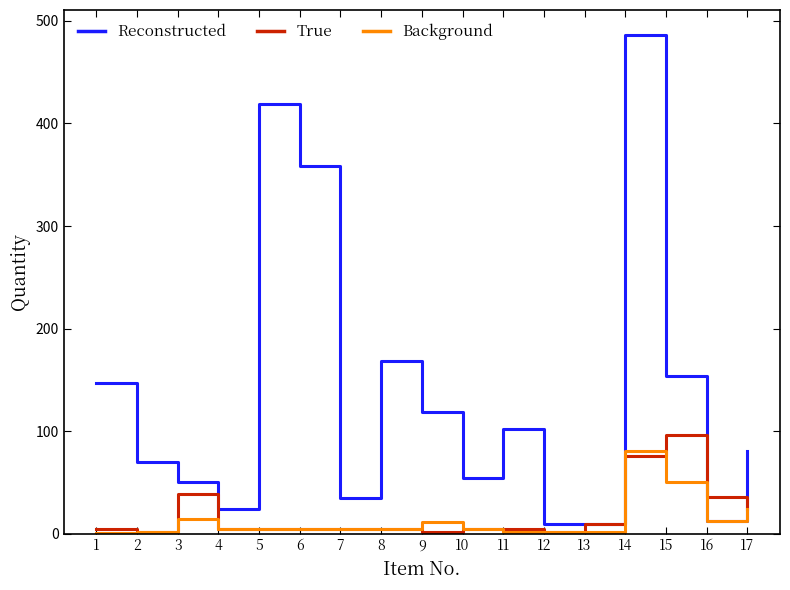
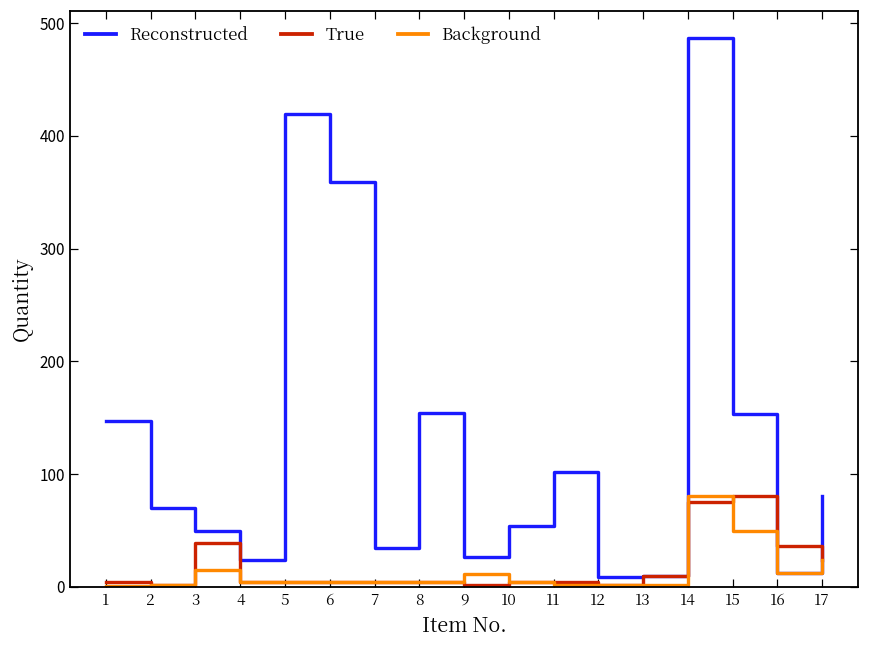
  {
    "Reconstructed": {
      "1": 147,
      "2": 70,
      "3": 50,
      "4": 24,
      "5": 419,
      "6": 359,
      "7": 35,
-     "8": 168,
-     "9": 119,
+     "8": 154,
+     "9": 27,
      "10": 54,
      "11": 102,
      "12": 9,
      "14": 486,
      "15": 153,
      "17": 81
    },
    "True": {
      "1": 4,
      "3": 39,
      "9": 2,
      "14": 75,
-     "15": 97,
+     "15": 81,
      "16": 36
    },
    "Background": {
      "1": 1,
      "3": 15,
      "9": 11,
      "13": 2,
      "14": 81,
      "15": 50
    }
  }
